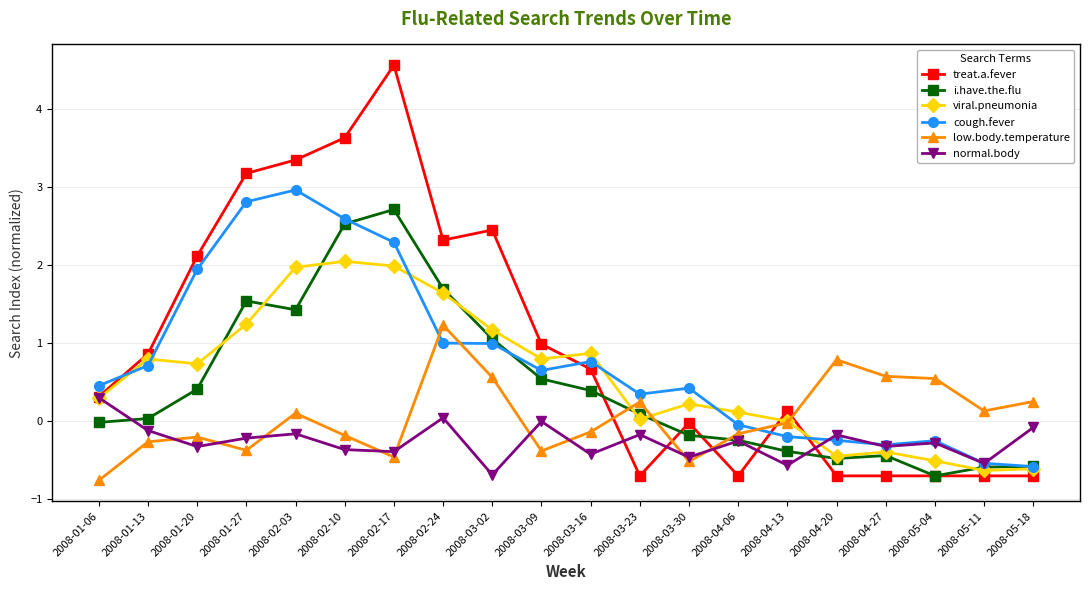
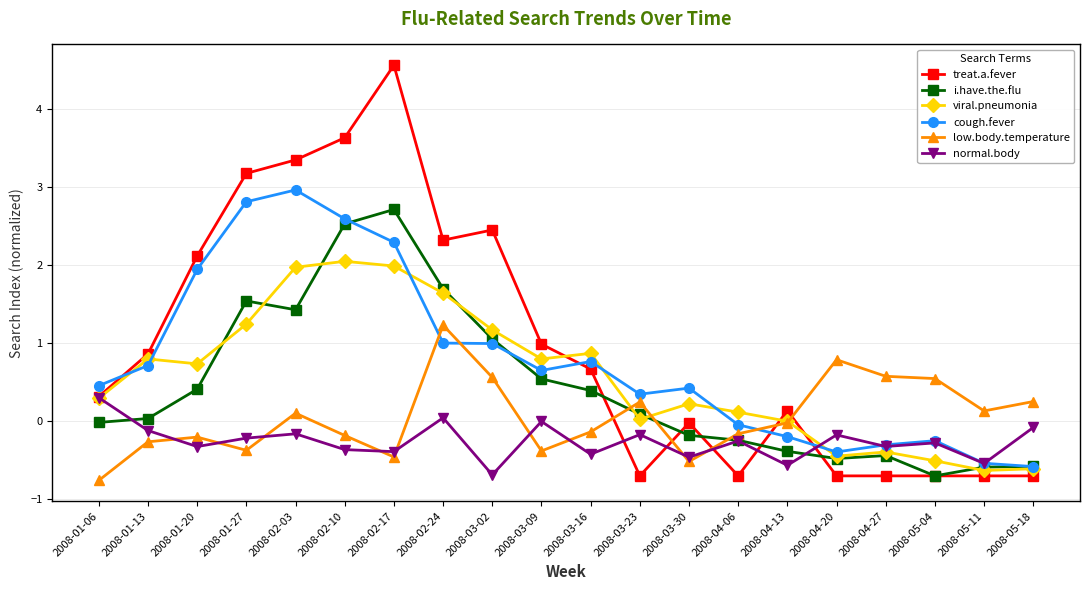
  {
    "treat.a.fever": {
      "2008-01-13": 0.9,
      "2008-01-20": 2.1,
      "2008-01-27": 3.2,
      "2008-02-03": 3.3,
      "2008-02-10": 3.6,
      "2008-02-17": 4.6,
      "2008-02-24": 2.3,
      "2008-03-02": 2.4,
      "2008-03-09": 1.0,
      "2008-03-16": 0.7,
      "2008-03-23": -0.7,
      "2008-03-30": 0.0,
      "2008-04-06": -0.7,
      "2008-04-13": 0.1,
      "2008-04-20": -0.7,
      "2008-04-27": -0.7,
      "2008-05-11": -0.7,
      "2008-05-18": -0.7
    },
    "i.have.the.flu": {
      "2008-01-06": 0.0,
      "2008-01-13": 0.0,
      "2008-01-20": 0.4,
      "2008-01-27": 1.5,
      "2008-02-03": 1.4,
      "2008-02-10": 2.5,
      "2008-02-17": 2.7,
      "2008-02-24": 1.7,
      "2008-03-02": 1.1,
      "2008-03-09": 0.5,
      "2008-03-16": 0.4,
      "2008-03-23": 0.1,
      "2008-03-30": -0.2,
      "2008-04-13": -0.4,
      "2008-04-27": -0.4,
      "2008-05-11": -0.6
    },
    "viral.pneumonia": {
      "2008-01-13": 0.8,
      "2008-01-20": 0.7,
      "2008-01-27": 1.2,
      "2008-02-03": 2.0,
      "2008-02-10": 2.0,
      "2008-02-17": 2.0,
      "2008-02-24": 1.6,
      "2008-03-02": 1.2,
      "2008-03-09": 0.8,
      "2008-03-16": 0.9,
      "2008-03-23": 0.0,
      "2008-03-30": 0.2,
      "2008-04-06": 0.1,
      "2008-04-27": -0.4,
      "2008-05-04": -0.5,
      "2008-05-11": -0.6
    },
    "cough.fever": {
      "2008-01-06": 0.5,
      "2008-01-13": 0.7,
      "2008-01-20": 1.9,
      "2008-01-27": 2.8,
      "2008-02-03": 3.0,
      "2008-02-10": 2.6,
      "2008-02-17": 2.3,
      "2008-02-24": 1.0,
      "2008-03-02": 1.0,
      "2008-03-09": 0.6,
      "2008-03-16": 0.8,
      "2008-03-23": 0.3,
      "2008-03-30": 0.4,
      "2008-04-06": 0.0,
      "2008-04-13": -0.2,
-     "2008-04-20": -0.2
+     "2008-04-20": -0.4
    },
    "low.body.temperature": {
      "2008-01-06": -0.8,
      "2008-01-13": -0.3,
      "2008-01-20": -0.2,
      "2008-01-27": -0.4,
      "2008-02-03": 0.1,
      "2008-02-10": -0.2,
      "2008-02-17": -0.5,
      "2008-02-24": 1.2,
      "2008-03-02": 0.6,
      "2008-03-09": -0.4,
      "2008-03-16": -0.1,
      "2008-03-23": 0.2,
      "2008-03-30": -0.5,
      "2008-04-06": -0.2,
      "2008-04-20": 0.8,
      "2008-04-27": 0.6,
      "2008-05-04": 0.5,
      "2008-05-11": 0.1,
      "2008-05-18": 0.3
    },
    "normal.body": {
      "2008-01-13": -0.1,
      "2008-01-20": -0.3,
      "2008-01-27": -0.2,
      "2008-02-03": -0.2,
      "2008-02-10": -0.4,
      "2008-02-17": -0.4,
      "2008-02-24": 0.0,
      "2008-03-02": -0.7,
      "2008-03-09": 0.0,
      "2008-03-16": -0.4,
      "2008-03-23": -0.2,
      "2008-03-30": -0.5,
      "2008-04-13": -0.6,
      "2008-04-20": -0.2,
      "2008-05-18": -0.1
    }
  }
